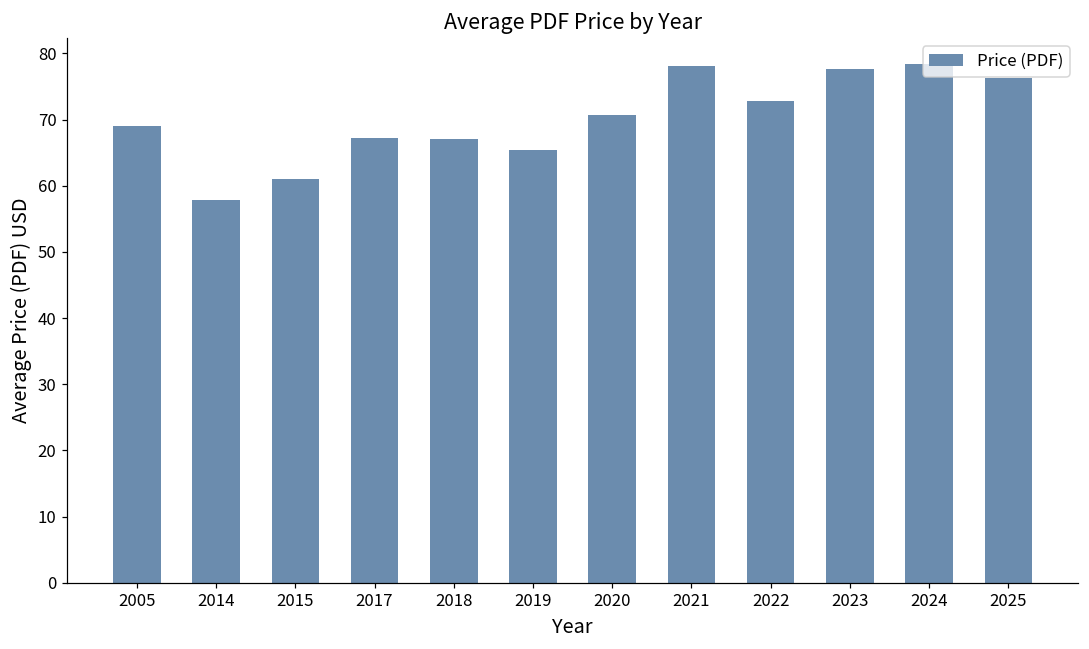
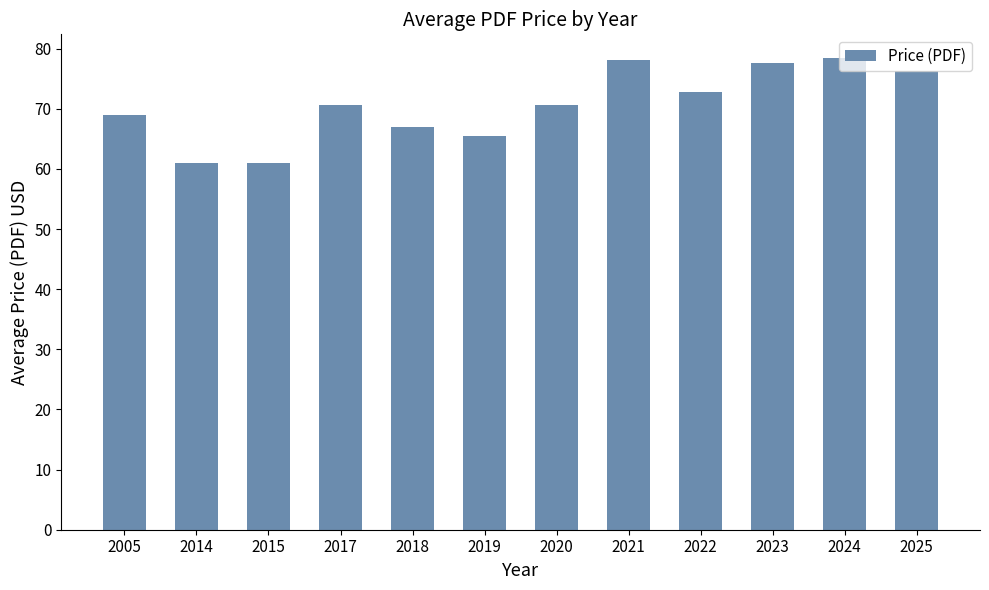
  {
    "2005": 69,
-   "2014": 58,
+   "2014": 61,
    "2015": 61,
-   "2017": 67,
+   "2017": 71,
    "2018": 67,
    "2019": 65,
    "2020": 71,
    "2021": 78,
    "2022": 73,
    "2023": 78
  }
